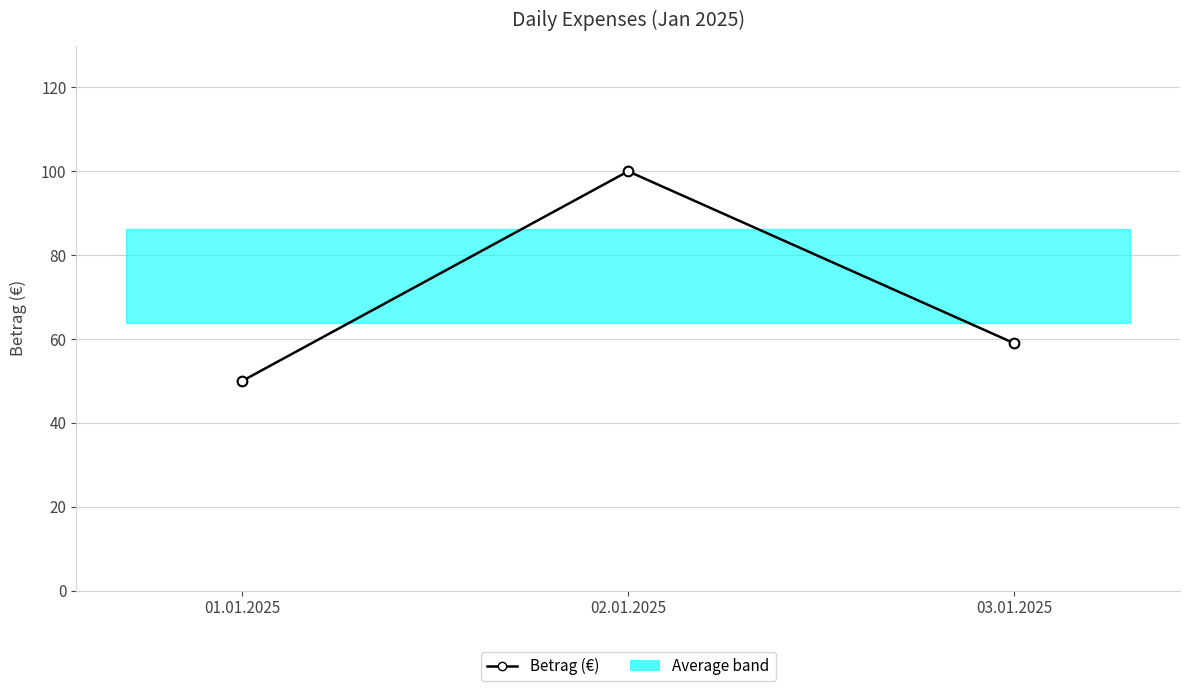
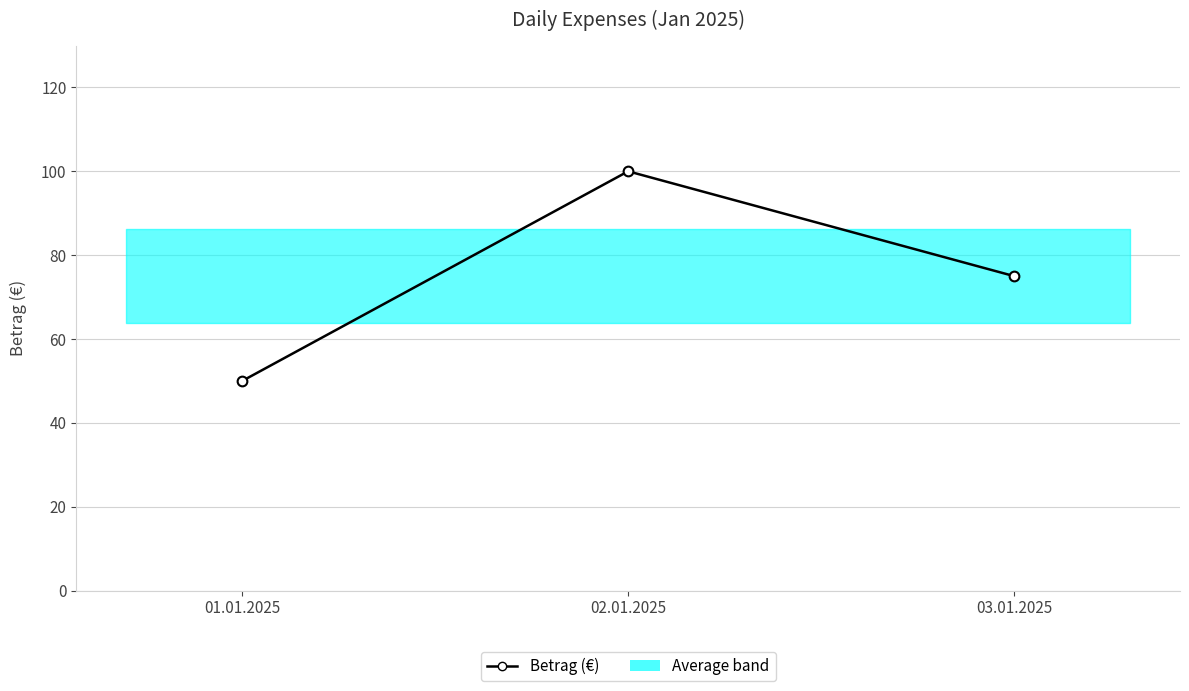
  {
    "Betrag (€)": {
      "01.01.2025": 50,
      "02.01.2025": 100,
-     "03.01.2025": 59
+     "03.01.2025": 75
    }
  }
